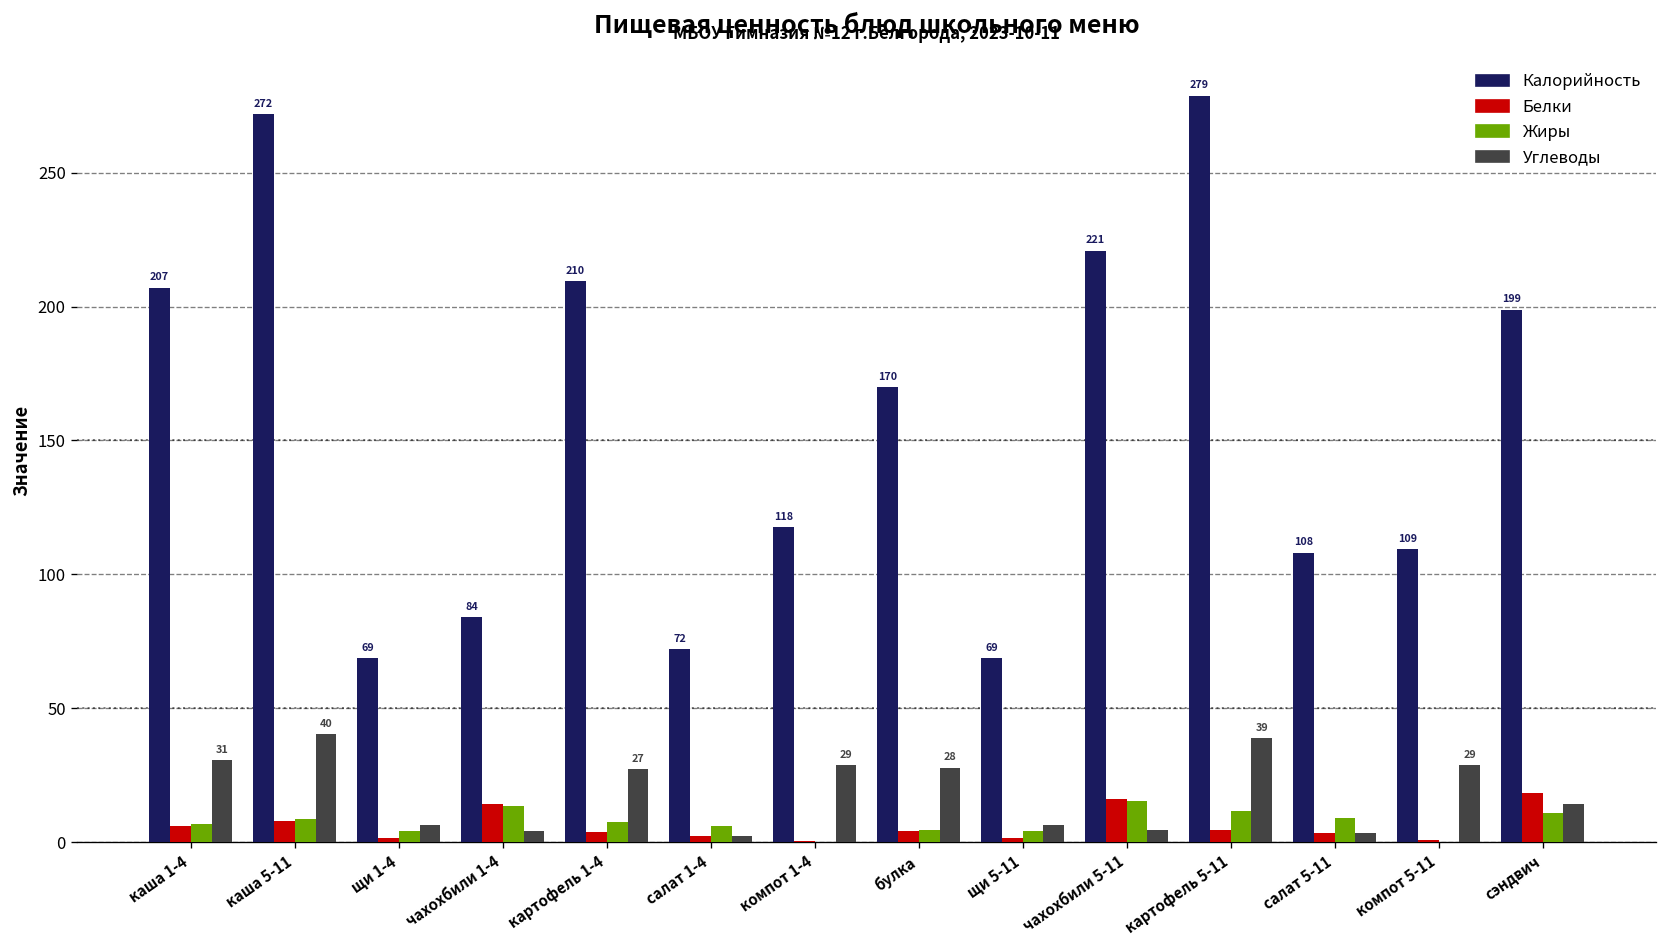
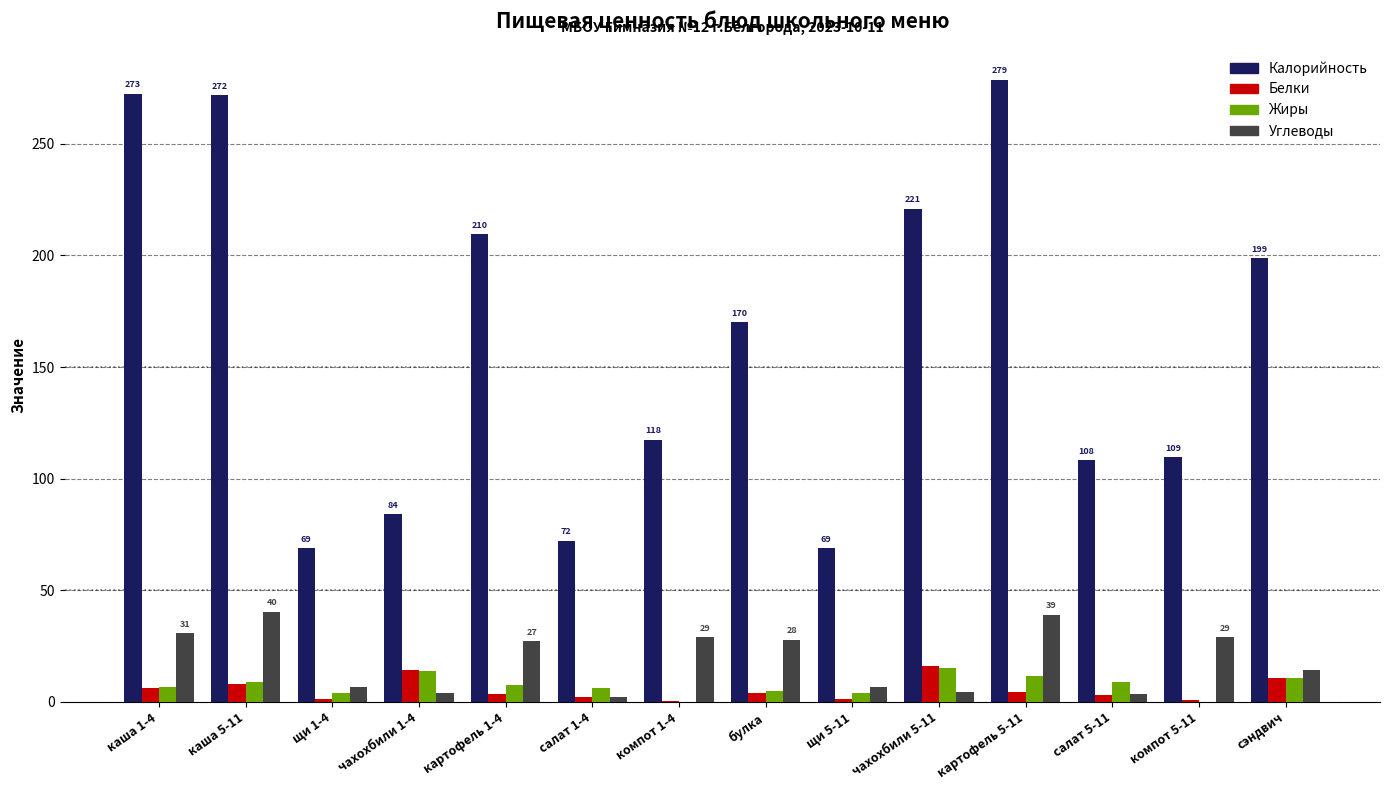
  {
    "Калорийность": {
-     "каша 1-4": 207,
+     "каша 1-4": 273,
      "каша 5-11": 272,
      "щи 1-4": 69,
      "чахохбили 1-4": 84,
      "картофель 1-4": 210,
      "салат 1-4": 72,
      "компот 1-4": 118,
      "булка": 170,
      "щи 5-11": 69,
      "чахохбили 5-11": 221,
      "картофель 5-11": 279,
      "салат 5-11": 108,
      "компот 5-11": 109,
      "сэндвич": 199
    },
    "Белки": {
      "каша 1-4": 6,
      "каша 5-11": 8,
      "щи 1-4": 1,
      "чахохбили 1-4": 14,
      "картофель 1-4": 4,
      "салат 1-4": 2,
      "булка": 4,
      "щи 5-11": 1,
      "чахохбили 5-11": 16,
      "картофель 5-11": 5,
      "салат 5-11": 3,
-     "сэндвич": 19
+     "сэндвич": 11
    },
    "Жиры": {
      "каша 1-4": 7,
      "каша 5-11": 9,
      "щи 1-4": 4,
      "чахохбили 1-4": 14,
      "картофель 1-4": 8,
      "салат 1-4": 6,
      "булка": 5,
      "щи 5-11": 4,
      "чахохбили 5-11": 15,
      "картофель 5-11": 12,
      "салат 5-11": 9,
      "сэндвич": 11
    },
    "Углеводы": {
      "каша 1-4": 31,
      "каша 5-11": 40,
      "картофель 1-4": 27,
      "компот 1-4": 29,
      "булка": 28,
      "картофель 5-11": 39,
      "компот 5-11": 29
    }
  }
